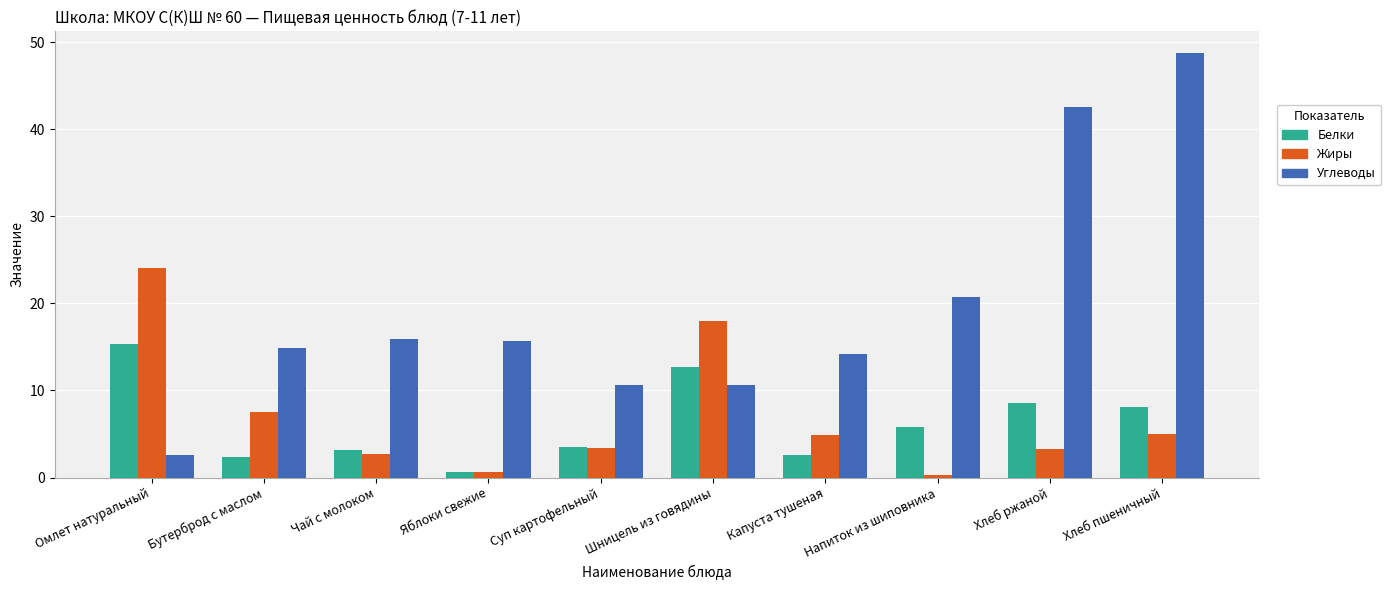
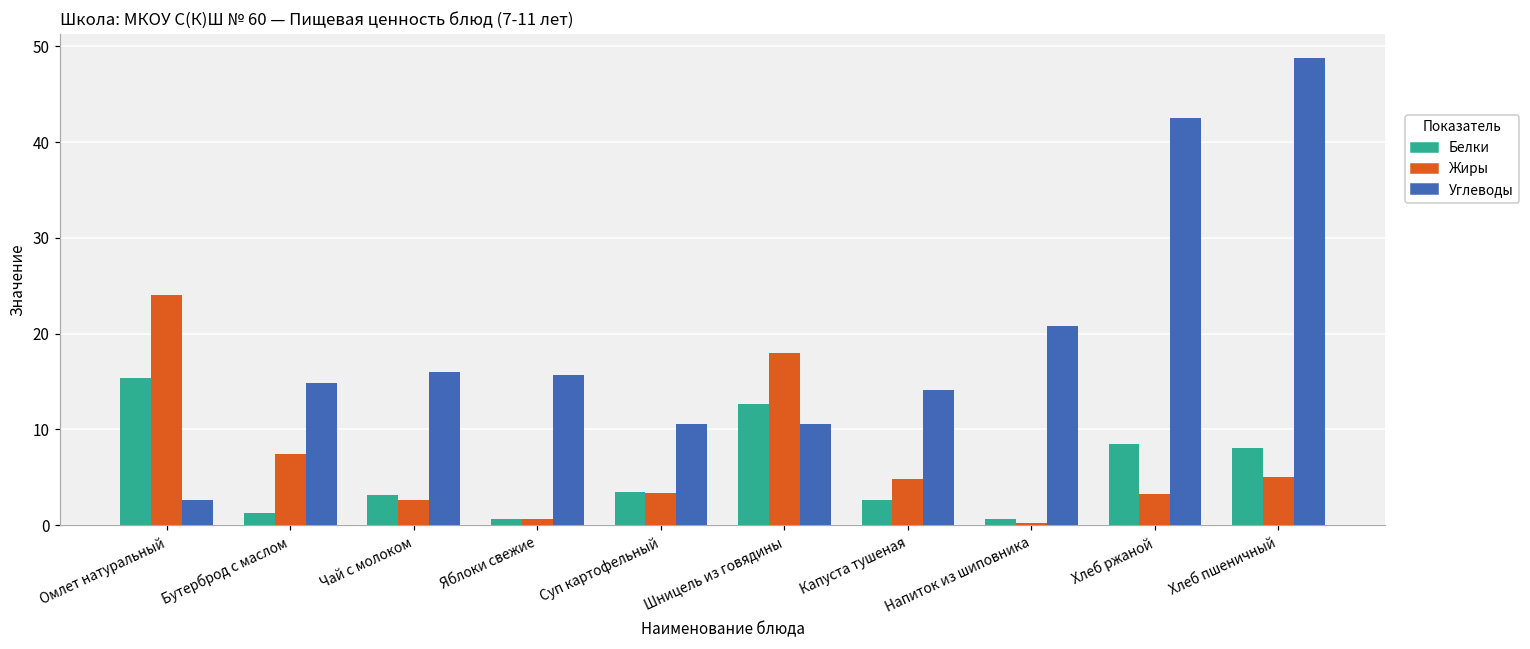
  {
    "Белки": {
      "Омлет натуральный": 15,
-     "Бутерброд с маслом": 2,
+     "Бутерброд с маслом": 1,
      "Чай с молоком": 3,
      "Яблоки свежие": 1,
      "Суп картофельный": 3,
      "Шницель из говядины": 13,
      "Капуста тушеная": 3,
-     "Напиток из шиповника": 6,
+     "Напиток из шиповника": 1,
      "Хлеб ржаной": 9,
      "Хлеб пшеничный": 8
    },
    "Жиры": {
      "Омлет натуральный": 24,
      "Бутерброд с маслом": 7,
      "Чай с молоком": 3,
      "Яблоки свежие": 1,
      "Суп картофельный": 3,
      "Шницель из говядины": 18,
      "Капуста тушеная": 5,
      "Хлеб ржаной": 3,
      "Хлеб пшеничный": 5
    },
    "Углеводы": {
      "Омлет натуральный": 3,
      "Бутерброд с маслом": 15,
      "Чай с молоком": 16,
      "Яблоки свежие": 16,
      "Суп картофельный": 11,
      "Шницель из говядины": 11,
      "Капуста тушеная": 14,
      "Напиток из шиповника": 21,
      "Хлеб ржаной": 43,
      "Хлеб пшеничный": 49
    }
  }
